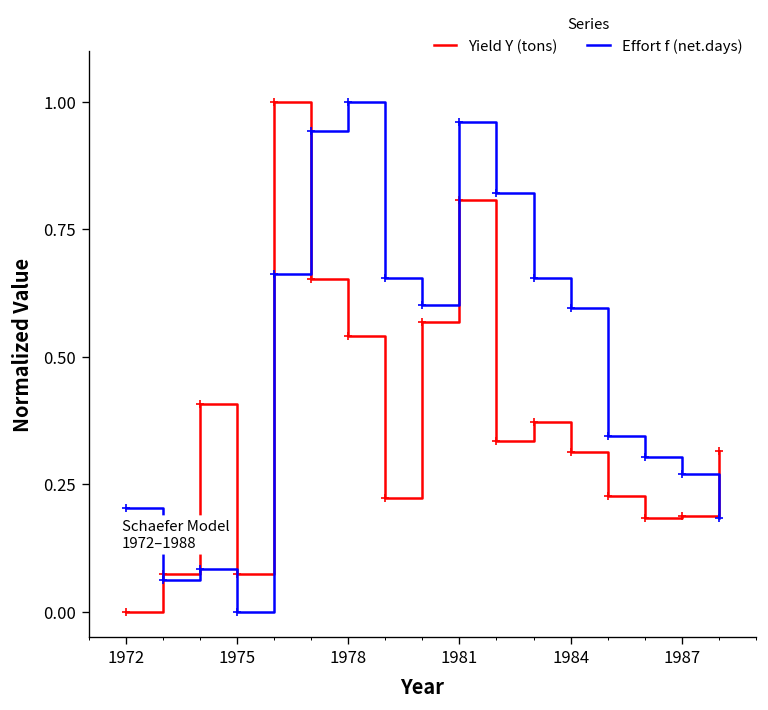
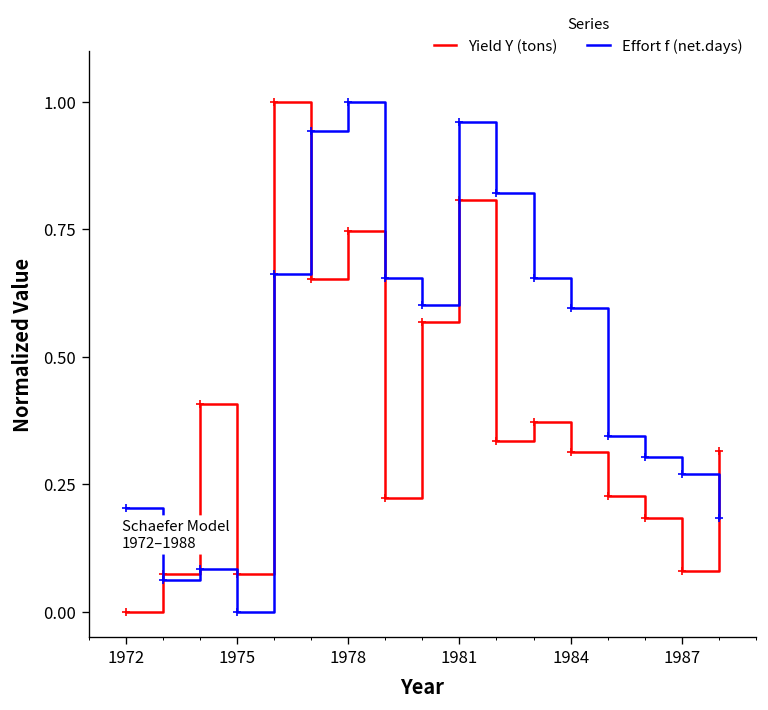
  {
    "Yield Y (tons)": {
      "1972": 0.00,
      "1975": 0.07,
-     "1978": 0.54,
+     "1978": 0.75,
      "1981": 0.81,
      "1984": 0.31,
-     "1987": 0.19
+     "1987": 0.08
    },
    "Effort f (net.days)": {
      "1975": 0.00,
      "1978": 1.00,
      "1981": 0.96,
      "1984": 0.60,
      "1987": 0.27
    }
  }
